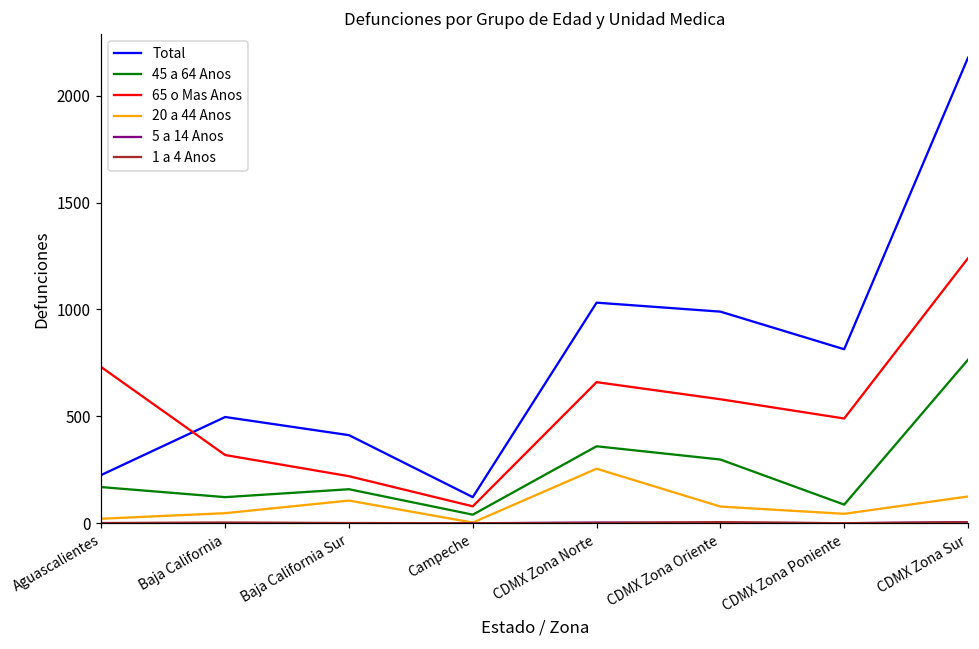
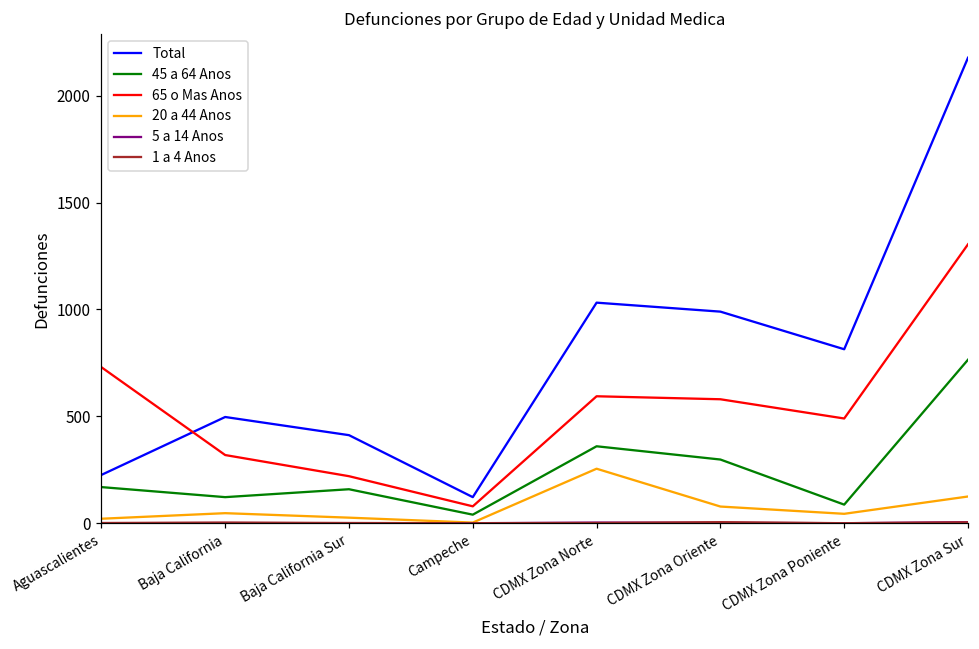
  {
    "Total": {
      "Aguascalientes": 230,
      "Baja California": 500,
      "Baja California Sur": 410,
      "Campeche": 120,
      "CDMX Zona Norte": 1030,
      "CDMX Zona Oriente": 990,
      "CDMX Zona Poniente": 810,
      "CDMX Zona Sur": 2180
    },
    "45 a 64 Anos": {
      "Aguascalientes": 170,
      "Baja California": 120,
      "Baja California Sur": 160,
      "Campeche": 40,
      "CDMX Zona Norte": 360,
      "CDMX Zona Oriente": 300,
      "CDMX Zona Poniente": 90,
      "CDMX Zona Sur": 770
    },
    "65 o Mas Anos": {
      "Aguascalientes": 730,
      "Baja California": 320,
      "Baja California Sur": 220,
      "Campeche": 80,
-     "CDMX Zona Norte": 660,
+     "CDMX Zona Norte": 590,
      "CDMX Zona Oriente": 580,
      "CDMX Zona Poniente": 490,
-     "CDMX Zona Sur": 1240
+     "CDMX Zona Sur": 1310
    },
    "20 a 44 Anos": {
      "Aguascalientes": 20,
      "Baja California": 50,
-     "Baja California Sur": 110,
+     "Baja California Sur": 30,
      "CDMX Zona Norte": 260,
      "CDMX Zona Oriente": 80,
      "CDMX Zona Poniente": 40,
      "CDMX Zona Sur": 130
    }
  }
